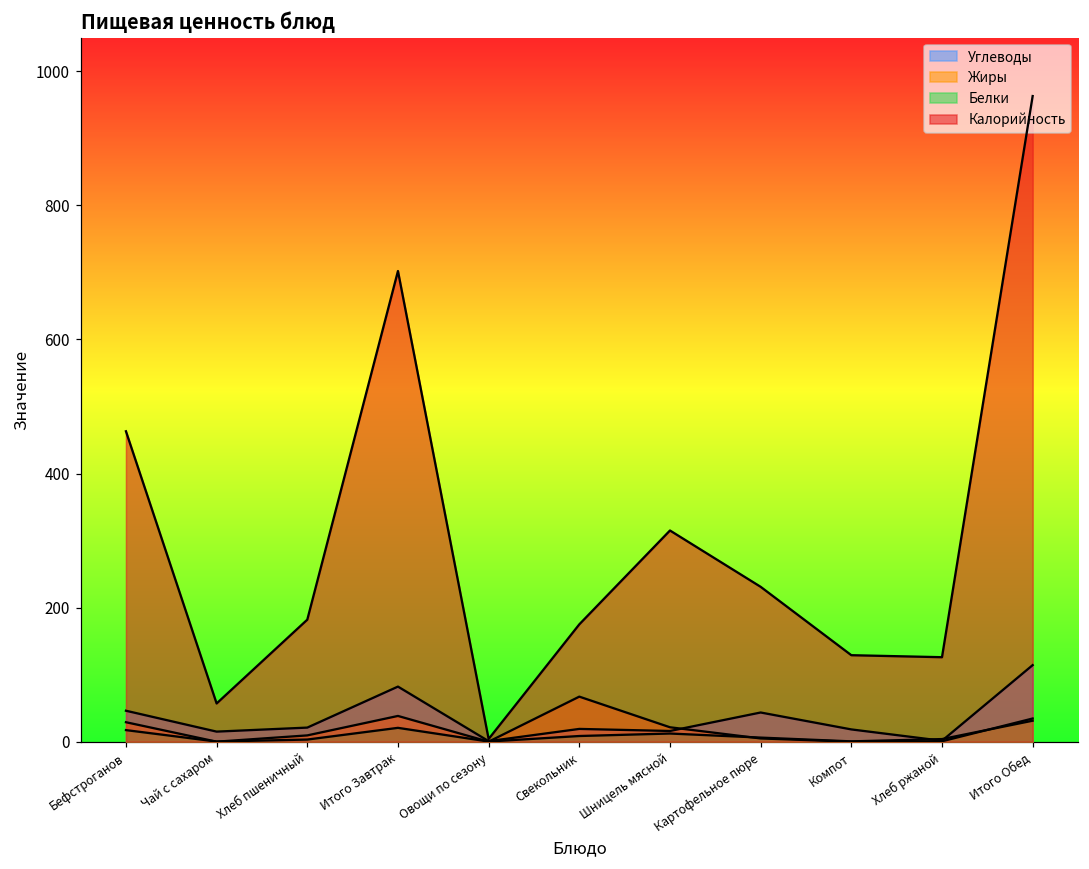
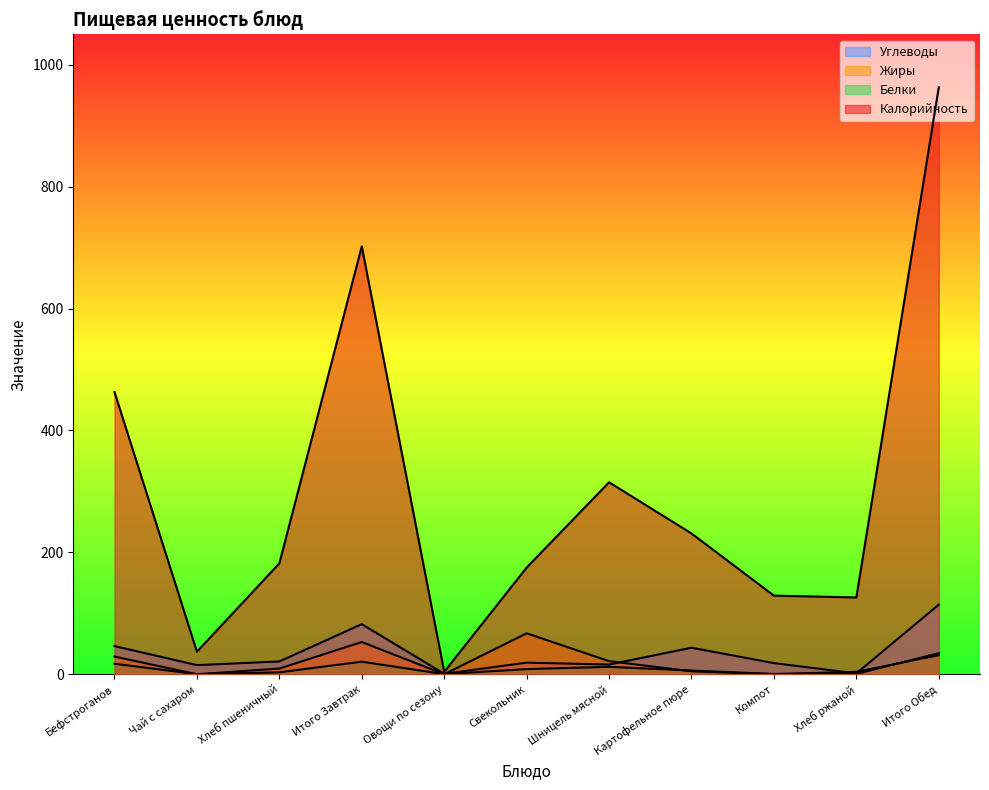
  {
    "Углеводы": {
      "Бефстроганов": 50,
      "Чай с сахаром": 20,
      "Хлеб пшеничный": 20,
      "Итого Завтрак": 80,
      "Свекольник": 20,
      "Картофельное пюре": 40,
      "Компот": 20,
      "Итого Обед": 110
    },
    "Жиры": {
      "Бефстроганов": 30,
      "Хлеб пшеничный": 10,
-     "Итого Завтрак": 40,
+     "Итого Завтрак": 50,
      "Свекольник": 70,
      "Шницель мясной": 20
    },
    "Белки": {
      "Бефстроганов": 20,
      "Хлеб пшеничный": 0,
      "Итого Завтрак": 20,
      "Свекольник": 10
    },
    "Калорийность": {
      "Бефстроганов": 460,
-     "Чай с сахаром": 60,
+     "Чай с сахаром": 40,
      "Хлеб пшеничный": 180,
      "Итого Завтрак": 700,
      "Свекольник": 180,
      "Шницель мясной": 320,
      "Картофельное пюре": 230,
      "Компот": 130,
      "Хлеб ржаной": 130
    }
  }
